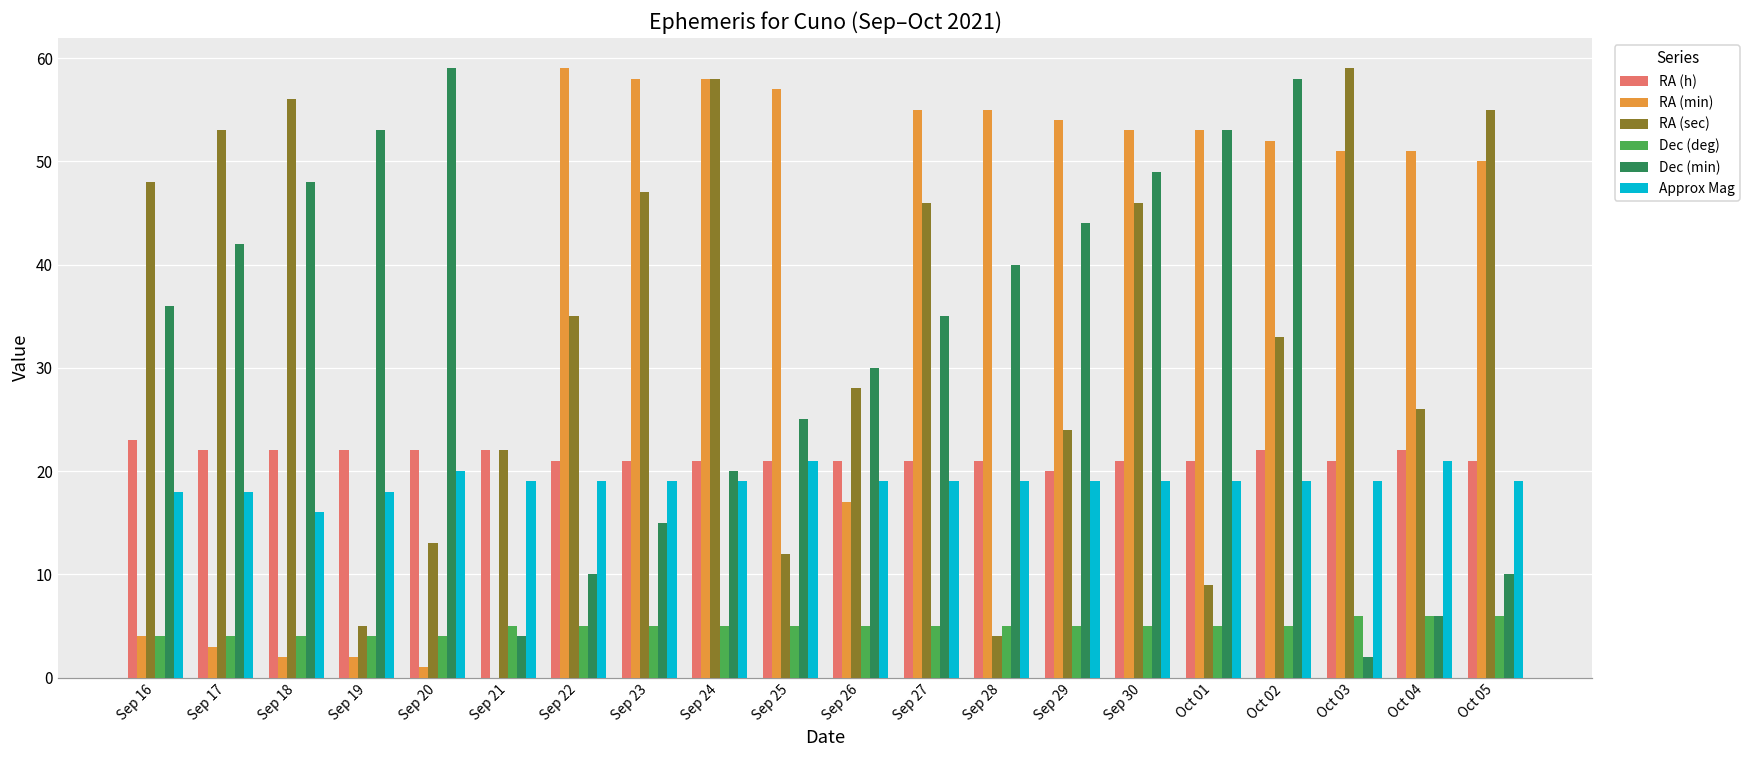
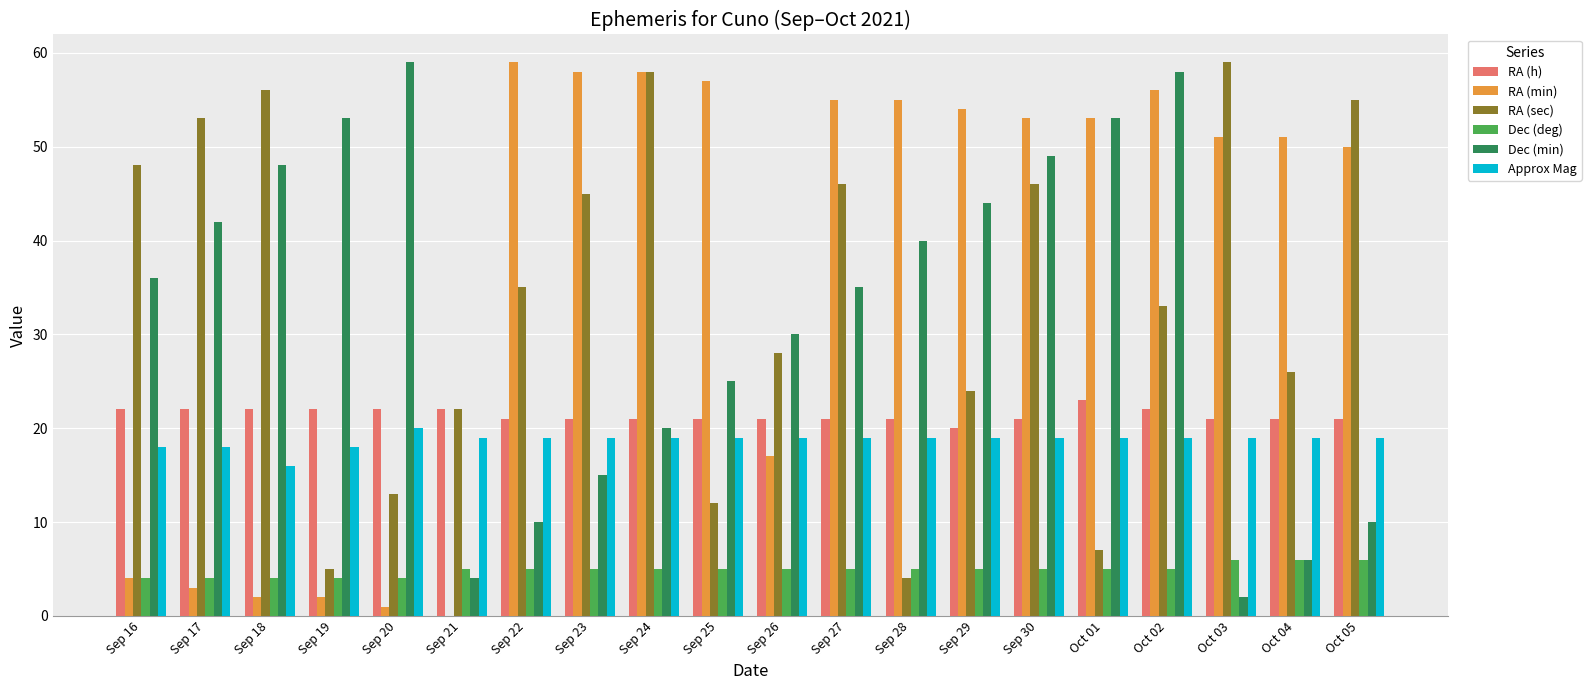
  {
    "RA (h)": {
-     "Sep 16": 23,
+     "Sep 16": 22,
      "Sep 17": 22,
      "Sep 18": 22,
      "Sep 19": 22,
      "Sep 20": 22,
      "Sep 21": 22,
      "Sep 22": 21,
      "Sep 23": 21,
      "Sep 24": 21,
      "Sep 25": 21,
      "Sep 26": 21,
      "Sep 27": 21,
      "Sep 28": 21,
      "Sep 29": 20,
      "Sep 30": 21,
-     "Oct 01": 21,
+     "Oct 01": 23,
      "Oct 02": 22,
      "Oct 03": 21,
-     "Oct 04": 22,
+     "Oct 04": 21,
      "Oct 05": 21
    },
    "RA (min)": {
      "Sep 16": 4,
      "Sep 17": 3,
      "Sep 18": 2,
      "Sep 19": 2,
      "Sep 20": 1,
      "Sep 21": 0,
      "Sep 22": 59,
      "Sep 23": 58,
      "Sep 24": 58,
      "Sep 25": 57,
      "Sep 26": 17,
      "Sep 27": 55,
      "Sep 28": 55,
      "Sep 29": 54,
      "Sep 30": 53,
      "Oct 01": 53,
-     "Oct 02": 52,
+     "Oct 02": 56,
      "Oct 03": 51,
      "Oct 04": 51,
      "Oct 05": 50
    },
    "RA (sec)": {
      "Sep 16": 48,
      "Sep 17": 53,
      "Sep 18": 56,
      "Sep 19": 5,
      "Sep 20": 13,
      "Sep 21": 22,
      "Sep 22": 35,
-     "Sep 23": 47,
+     "Sep 23": 45,
      "Sep 24": 58,
      "Sep 25": 12,
      "Sep 26": 28,
      "Sep 27": 46,
      "Sep 28": 4,
      "Sep 29": 24,
      "Sep 30": 46,
-     "Oct 01": 9,
+     "Oct 01": 7,
      "Oct 02": 33,
      "Oct 03": 59,
      "Oct 04": 26,
      "Oct 05": 55
    },
    "Approx Mag": {
      "Sep 16": 18,
      "Sep 17": 18,
      "Sep 18": 16,
      "Sep 19": 18,
      "Sep 20": 20,
      "Sep 21": 19,
      "Sep 22": 19,
      "Sep 23": 19,
      "Sep 24": 19,
-     "Sep 25": 21,
+     "Sep 25": 19,
      "Sep 26": 19,
      "Sep 27": 19,
      "Sep 28": 19,
      "Sep 29": 19,
      "Sep 30": 19,
      "Oct 01": 19,
      "Oct 02": 19,
      "Oct 03": 19,
-     "Oct 04": 21,
+     "Oct 04": 19,
      "Oct 05": 19
    }
  }
